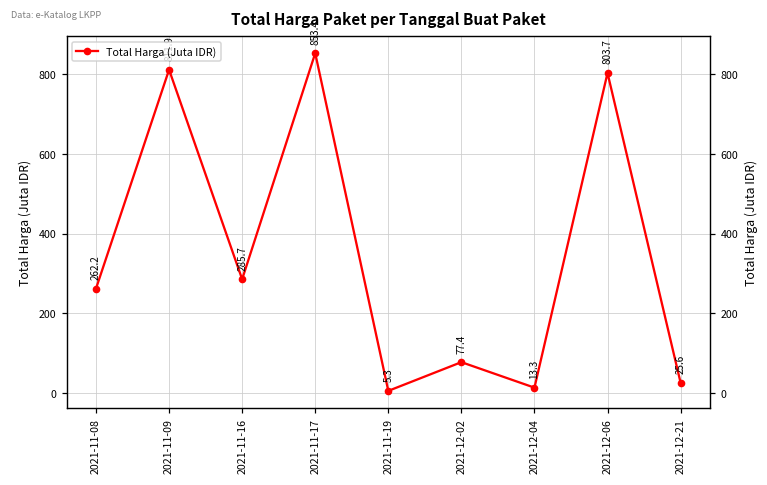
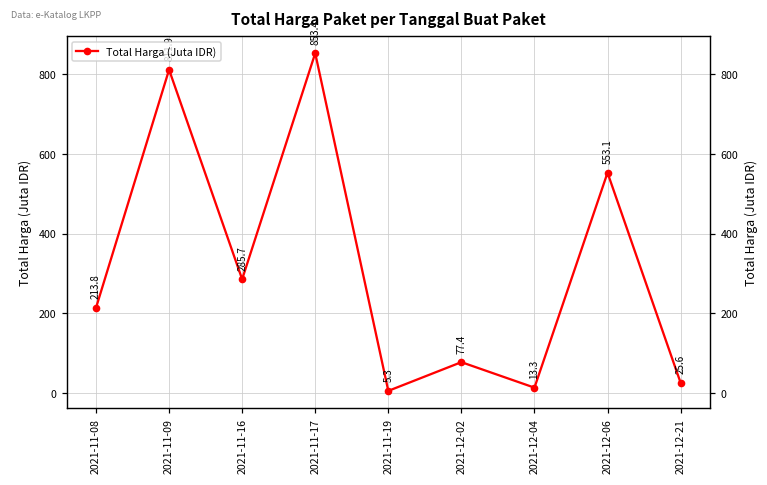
  {
-   "2021-11-08": 262.2,
+   "2021-11-08": 213.8,
    "2021-11-16": 285.7,
    "2021-11-17": 853.4,
    "2021-11-19": 5.3,
    "2021-12-02": 77.4,
    "2021-12-04": 13.3,
-   "2021-12-06": 803.7,
+   "2021-12-06": 553.1,
    "2021-12-21": 25.6
  }
